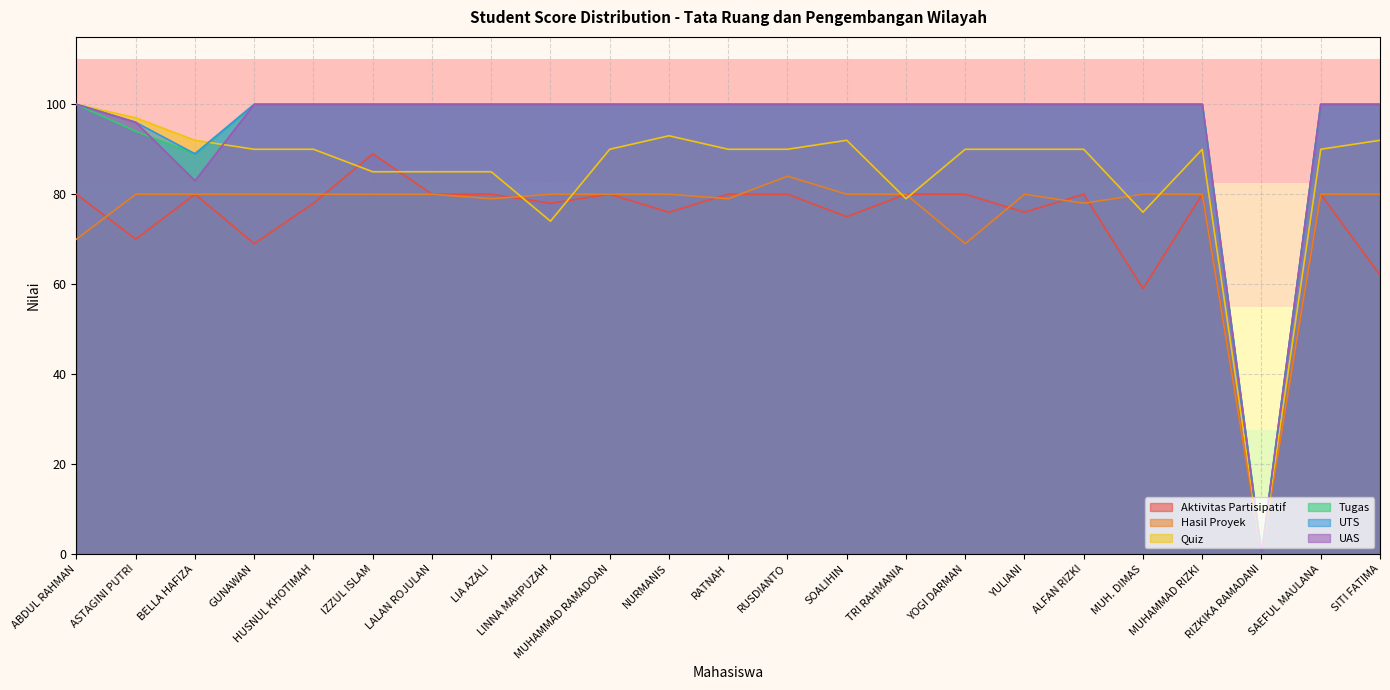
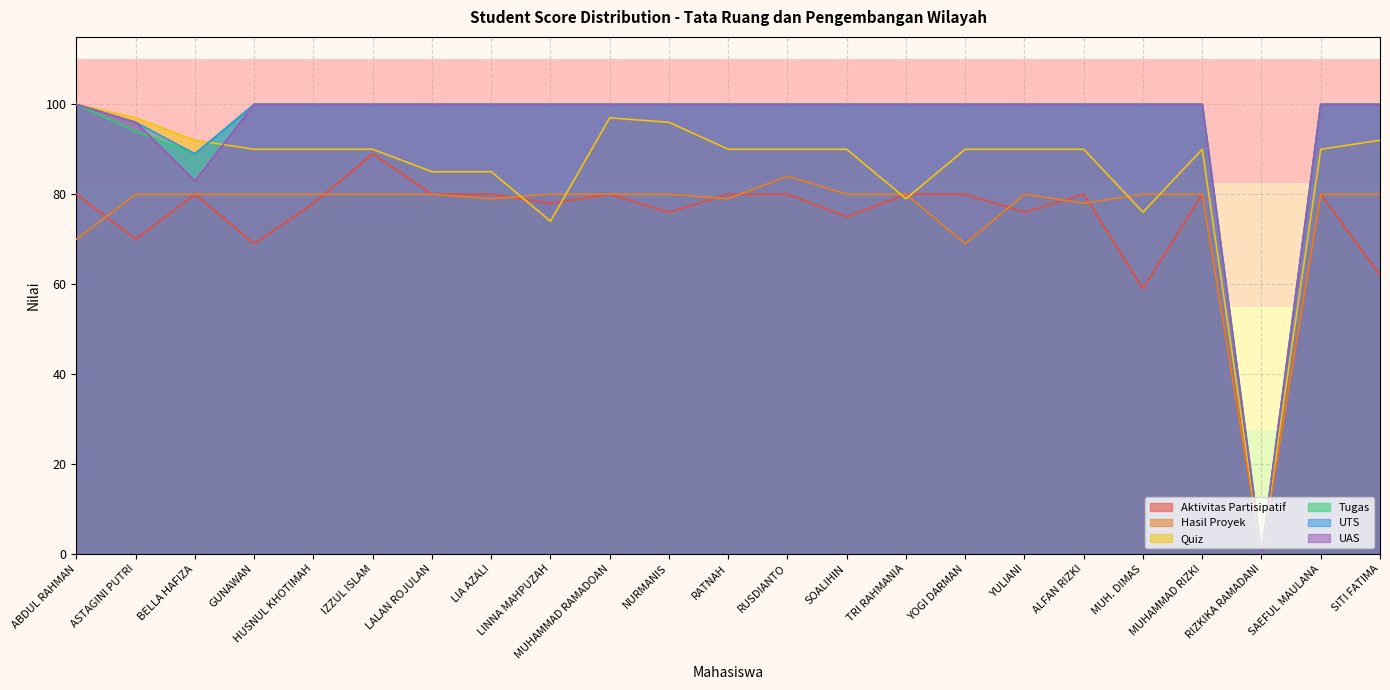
  {
    "Quiz": {
      "ASTAGINI PUTRI": 97,
      "BELLA HAFIZA": 92,
      "GUNAWAN": 90,
      "HUSNUL KHOTIMAH": 90,
-     "IZZUL ISLAM": 85,
+     "IZZUL ISLAM": 90,
      "LALAN ROJULAN": 85,
      "LIA AZALI": 85,
      "LINNA MAHPUZAH": 74,
-     "MUHAMMAD RAMADOAN": 90,
-     "NURMANIS": 93,
+     "MUHAMMAD RAMADOAN": 97,
+     "NURMANIS": 96,
      "RATNAH": 90,
      "RUSDIANTO": 90,
-     "SOALIHIN": 92,
+     "SOALIHIN": 90,
      "TRI RAHMANIA": 79,
      "YOGI DARMAN": 90,
      "YULIANI": 90,
      "ALFAN RIZKI": 90,
      "MUH. DIMAS": 76,
      "MUHAMMAD RIZKI": 90,
      "SAEFUL MAULANA": 90,
      "SITI FATIMA": 92
    },
    "Tugas": {
      "ASTAGINI PUTRI": 94
    },
    "UAS": {
      "BELLA HAFIZA": 83
    }
  }
